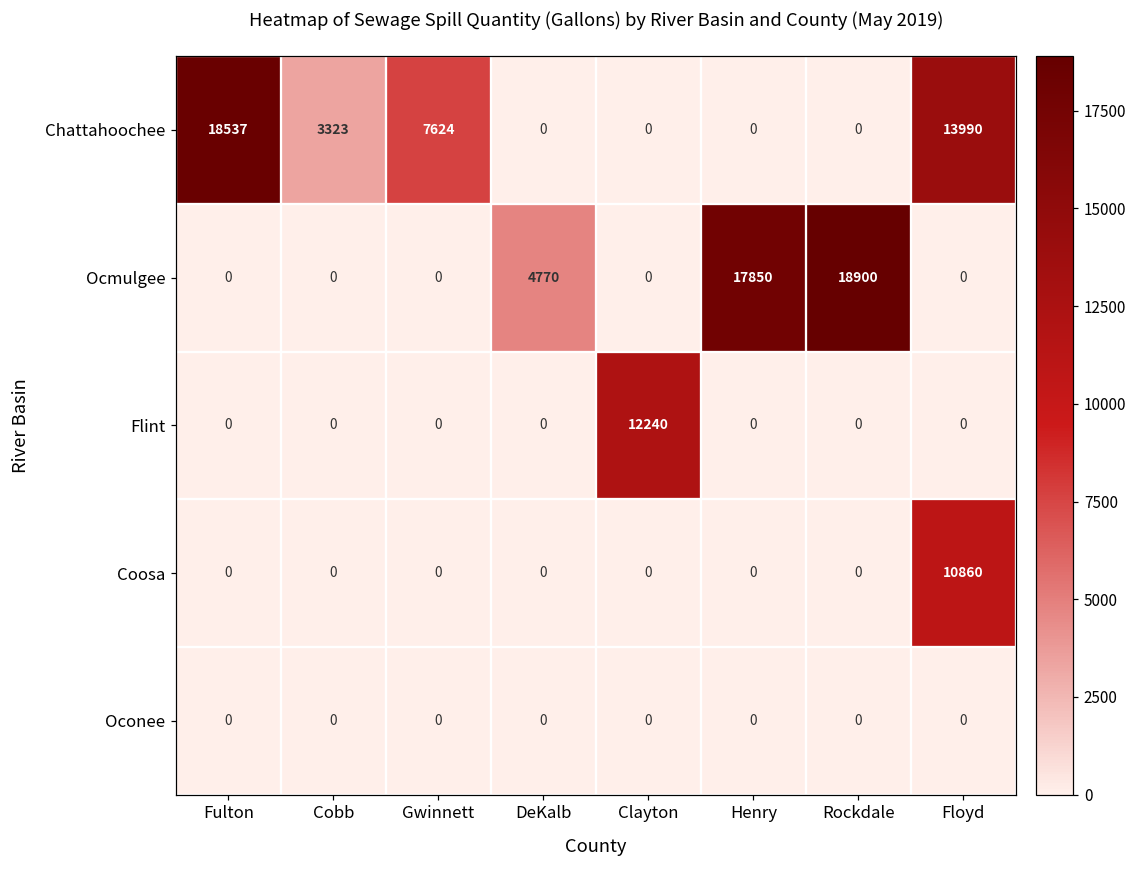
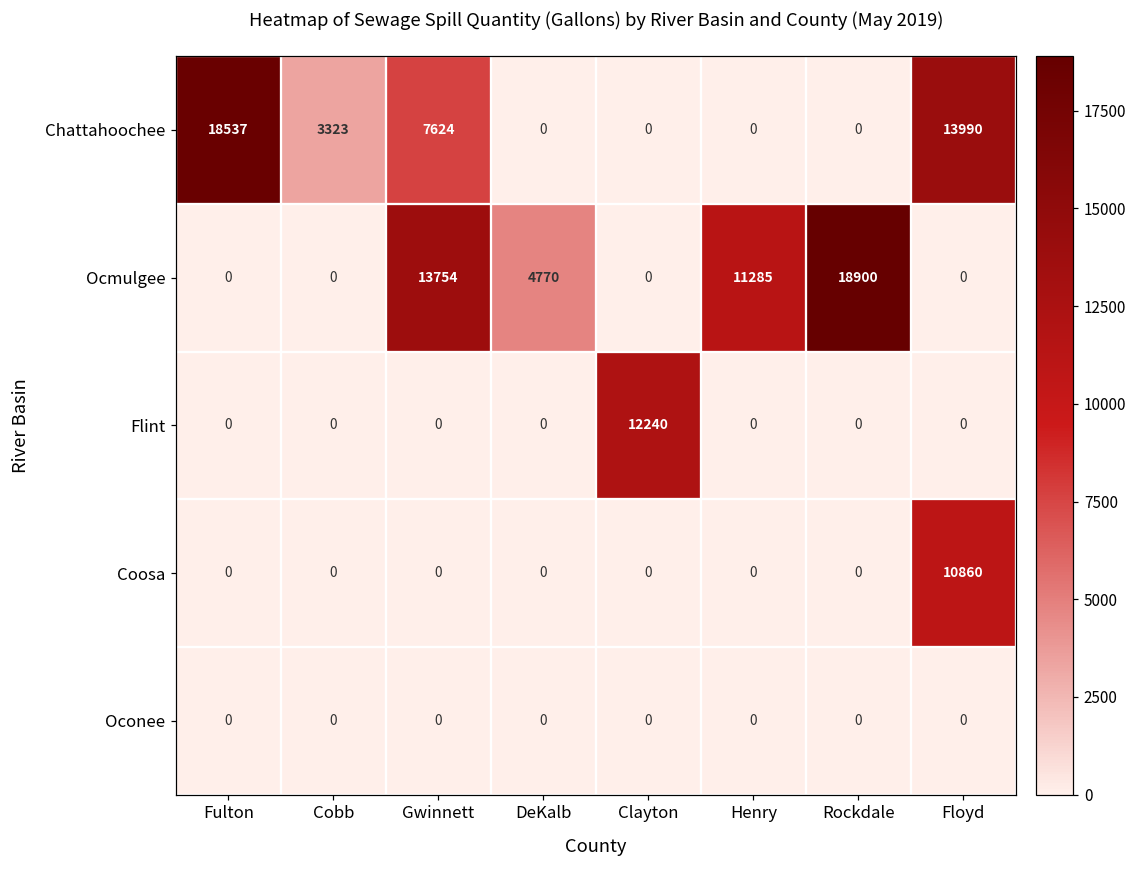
  {
    "Chattahoochee": {
      "Fulton": 18537,
      "Cobb": 3323,
      "Gwinnett": 7624,
      "DeKalb": 0,
      "Clayton": 0,
      "Henry": 0,
      "Rockdale": 0,
      "Floyd": 13990
    },
    "Ocmulgee": {
      "Fulton": 0,
      "Cobb": 0,
-     "Gwinnett": 0,
+     "Gwinnett": 13754,
      "DeKalb": 4770,
      "Clayton": 0,
-     "Henry": 17850,
+     "Henry": 11285,
      "Rockdale": 18900,
      "Floyd": 0
    },
    "Flint": {
      "Fulton": 0,
      "Cobb": 0,
      "Gwinnett": 0,
      "DeKalb": 0,
      "Clayton": 12240,
      "Henry": 0,
      "Rockdale": 0,
      "Floyd": 0
    },
    "Coosa": {
      "Fulton": 0,
      "Cobb": 0,
      "Gwinnett": 0,
      "DeKalb": 0,
      "Clayton": 0,
      "Henry": 0,
      "Rockdale": 0,
      "Floyd": 10860
    },
    "Oconee": {
      "Fulton": 0,
      "Cobb": 0,
      "Gwinnett": 0,
      "DeKalb": 0,
      "Clayton": 0,
      "Henry": 0,
      "Rockdale": 0,
      "Floyd": 0
    }
  }
